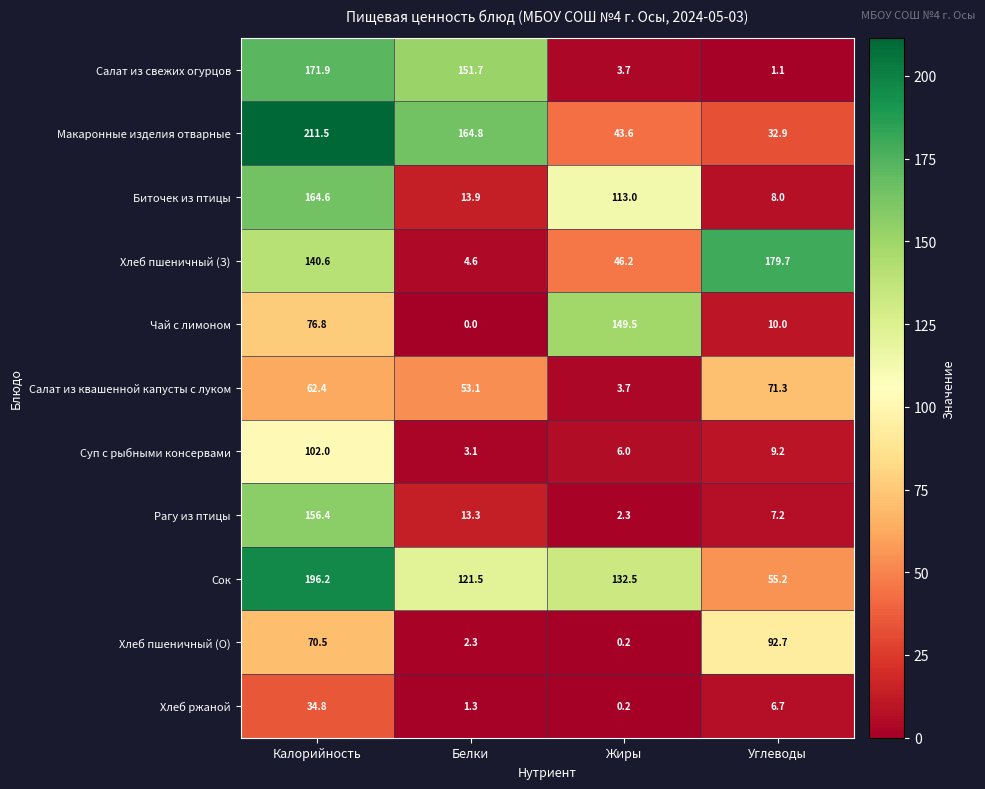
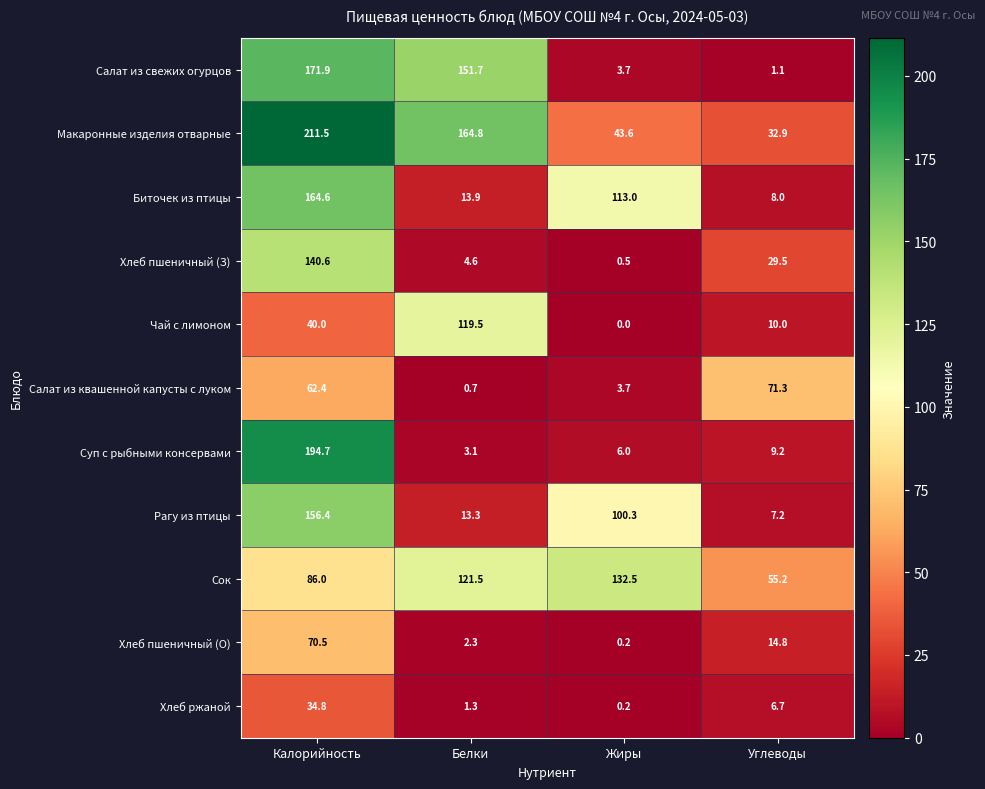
  {
    "Салат из свежих огурцов": {
      "Калорийность": 171.9,
      "Белки": 151.7,
      "Жиры": 3.7,
      "Углеводы": 1.1
    },
    "Макаронные изделия отварные": {
      "Калорийность": 211.5,
      "Белки": 164.8,
      "Жиры": 43.6,
      "Углеводы": 32.9
    },
    "Биточек из птицы": {
      "Калорийность": 164.6,
      "Белки": 13.9,
      "Жиры": 113.0,
      "Углеводы": 8.0
    },
    "Хлеб пшеничный (З)": {
      "Калорийность": 140.6,
      "Белки": 4.6,
-     "Жиры": 46.2,
-     "Углеводы": 179.7
+     "Жиры": 0.5,
+     "Углеводы": 29.5
    },
    "Чай с лимоном": {
-     "Калорийность": 76.8,
-     "Белки": 0.0,
-     "Жиры": 149.5,
+     "Калорийность": 40.0,
+     "Белки": 119.5,
+     "Жиры": 0.0,
      "Углеводы": 10.0
    },
    "Салат из квашенной капусты с луком": {
      "Калорийность": 62.4,
-     "Белки": 53.1,
+     "Белки": 0.7,
      "Жиры": 3.7,
      "Углеводы": 71.3
    },
    "Суп с рыбными консервами": {
-     "Калорийность": 102.0,
+     "Калорийность": 194.7,
      "Белки": 3.1,
      "Жиры": 6.0,
      "Углеводы": 9.2
    },
    "Рагу из птицы": {
      "Калорийность": 156.4,
      "Белки": 13.3,
-     "Жиры": 2.3,
+     "Жиры": 100.3,
      "Углеводы": 7.2
    },
    "Сок": {
-     "Калорийность": 196.2,
+     "Калорийность": 86.0,
      "Белки": 121.5,
      "Жиры": 132.5,
      "Углеводы": 55.2
    },
    "Хлеб пшеничный (О)": {
      "Калорийность": 70.5,
      "Белки": 2.3,
      "Жиры": 0.2,
-     "Углеводы": 92.7
+     "Углеводы": 14.8
    },
    "Хлеб ржаной": {
      "Калорийность": 34.8,
      "Белки": 1.3,
      "Жиры": 0.2,
      "Углеводы": 6.7
    }
  }
